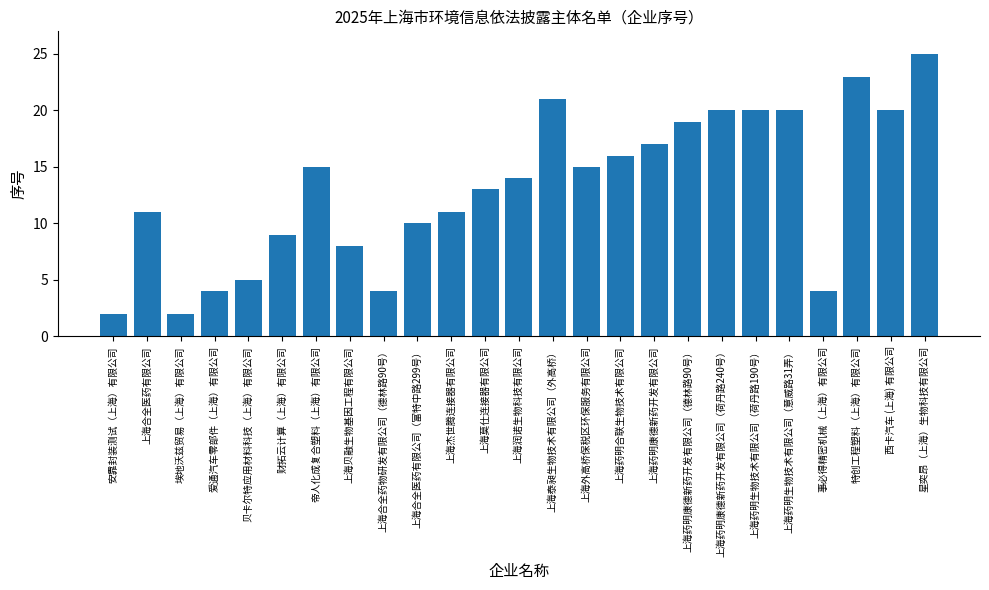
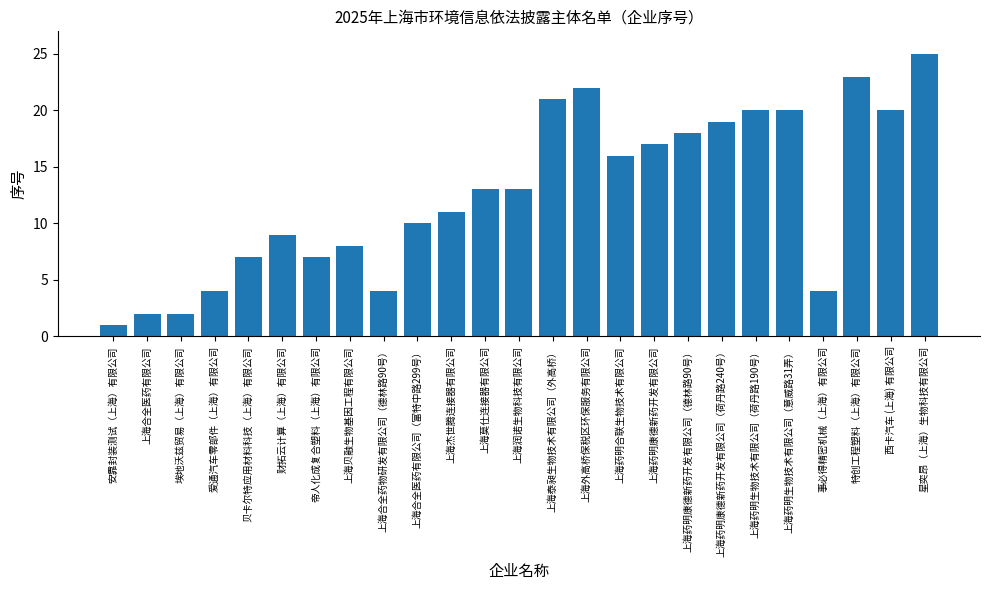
  {
-   "安靠封装测试（上海）有限公司": 2,
-   "上海合全医药有限公司": 11,
+   "安靠封装测试（上海）有限公司": 1,
+   "上海合全医药有限公司": 2,
    "埃地沃兹贸易（上海）有限公司": 2,
    "爱通汽车零部件（上海）有限公司": 4,
-   "贝卡尔特应用材料科技（上海）有限公司": 5,
+   "贝卡尔特应用材料科技（上海）有限公司": 7,
    "财拓云计算（上海）有限公司": 9,
-   "帝人化成复合塑料（上海）有限公司": 15,
+   "帝人化成复合塑料（上海）有限公司": 7,
    "上海贝融生物基因工程有限公司": 8,
    "上海合全药物研发有限公司（德林路90号）": 4,
    "上海合全医药有限公司（富特中路299号）": 10,
    "上海杰世腾连接器有限公司": 11,
    "上海莫仕连接器有限公司": 13,
-   "上海润诺生物科技有限公司": 14,
+   "上海润诺生物科技有限公司": 13,
    "上海泰昶生物技术有限公司（外高桥）": 21,
-   "上海外高桥保税区环保服务有限公司": 15,
+   "上海外高桥保税区环保服务有限公司": 22,
    "上海药明合联生物技术有限公司": 16,
    "上海药明康德新药开发有限公司": 17,
-   "上海药明康德新药开发有限公司（德林路90号）": 19,
-   "上海药明康德新药开发有限公司（荷丹路240号）": 20,
+   "上海药明康德新药开发有限公司（德林路90号）": 18,
+   "上海药明康德新药开发有限公司（荷丹路240号）": 19,
    "上海药明生物技术有限公司（荷丹路190号）": 20,
    "上海药明生物技术有限公司（意威路31弄）": 20,
    "事必得精密机械（上海）有限公司": 4,
    "特创工程塑料（上海）有限公司": 23,
    "西卡汽车 (上海) 有限公司": 20,
    "星奕昂（上海）生物科技有限公司": 25
  }
